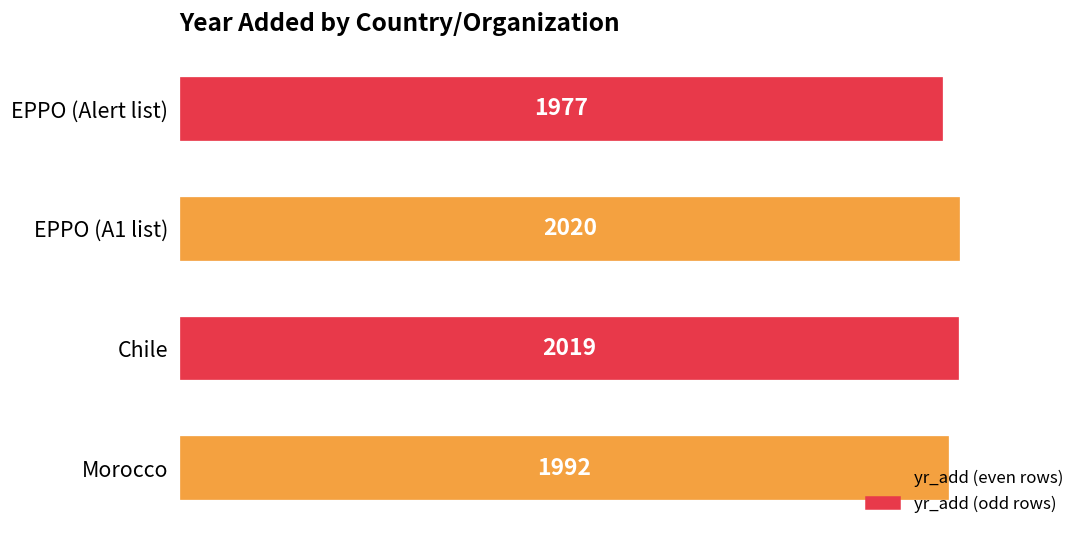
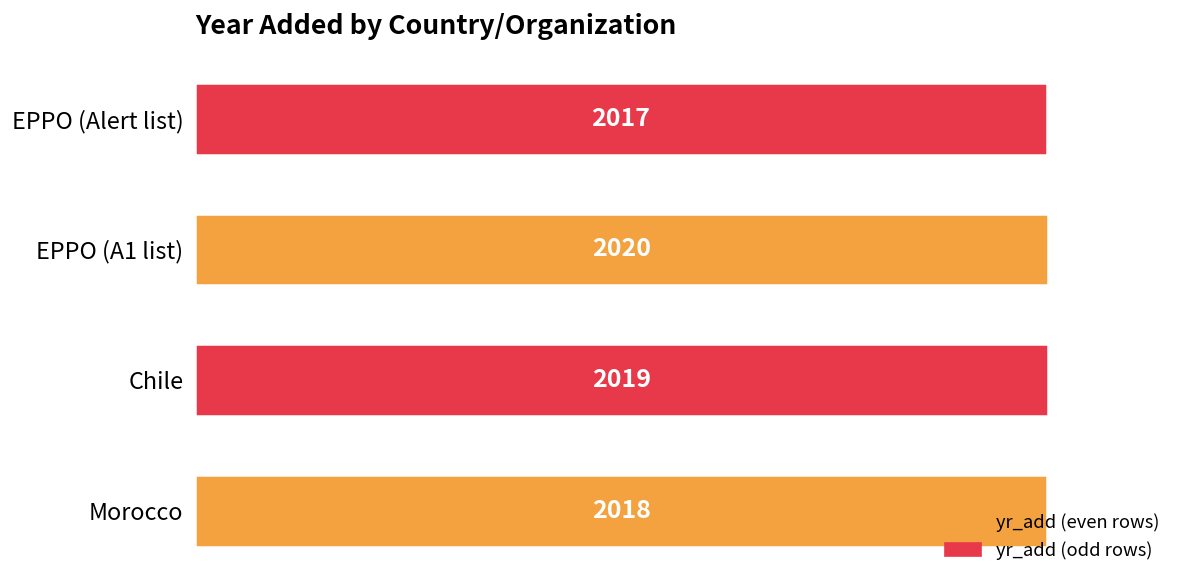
  {
-   "EPPO (Alert list)": 1977,
+   "EPPO (Alert list)": 2017,
    "EPPO (A1 list)": 2020,
    "Chile": 2019,
-   "Morocco": 1992
+   "Morocco": 2018
  }
